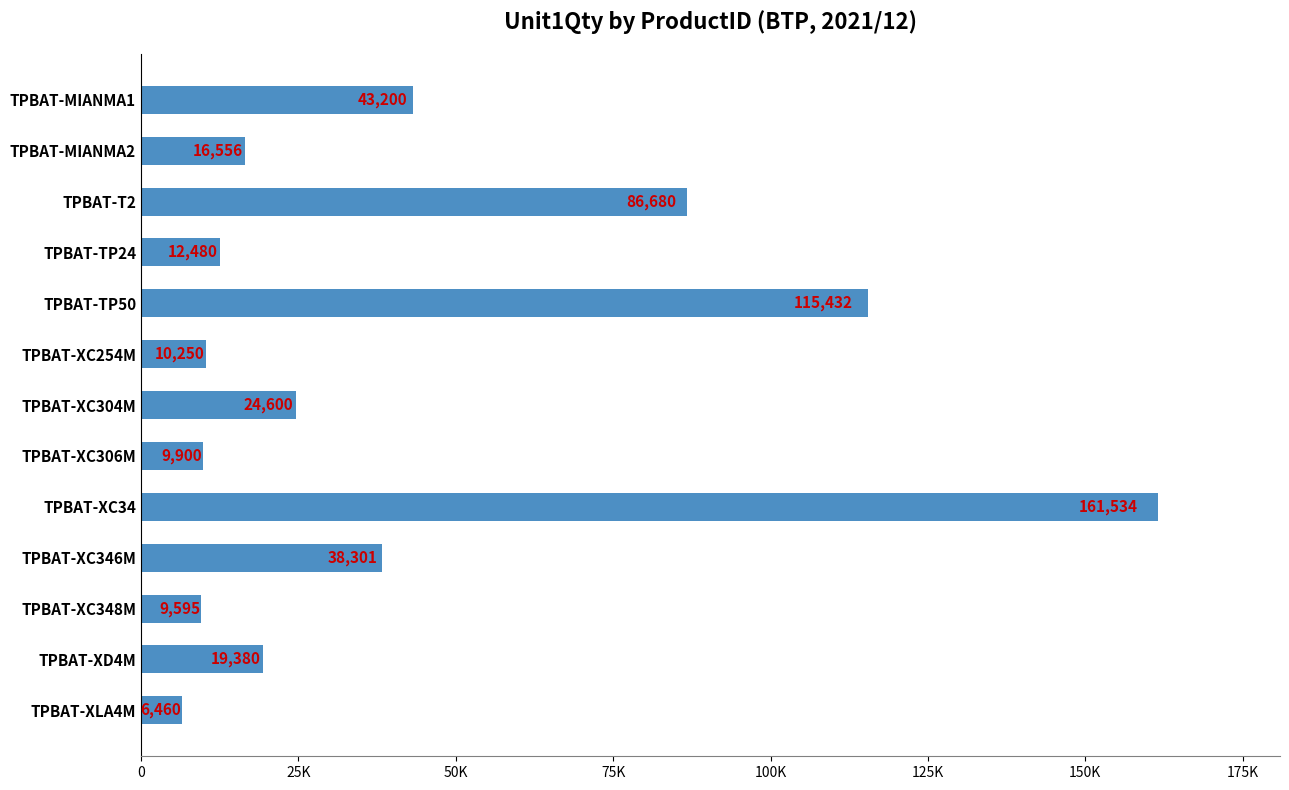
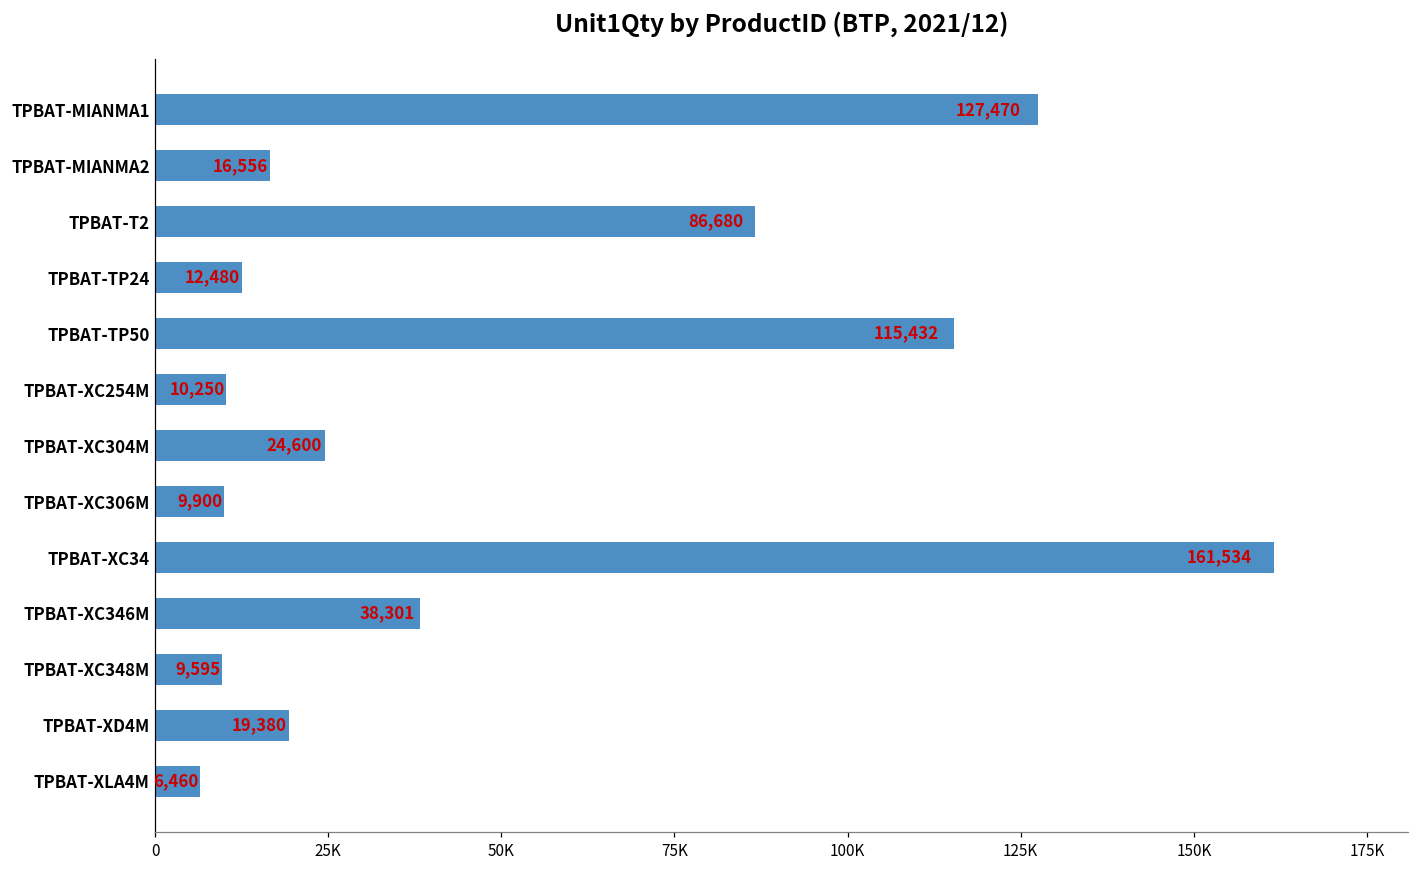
  {
-   "TPBAT-MIANMA1": "43,200",
+   "TPBAT-MIANMA1": "127,470",
    "TPBAT-MIANMA2": "16,556",
    "TPBAT-T2": "86,680",
    "TPBAT-TP24": "12,480",
    "TPBAT-TP50": "115,432",
    "TPBAT-XC254M": "10,250",
    "TPBAT-XC304M": "24,600",
    "TPBAT-XC306M": "9,900",
    "TPBAT-XC34": "161,534",
    "TPBAT-XC346M": "38,301",
    "TPBAT-XC348M": "9,595",
    "TPBAT-XD4M": "19,380",
    "TPBAT-XLA4M": "6,460"
  }
